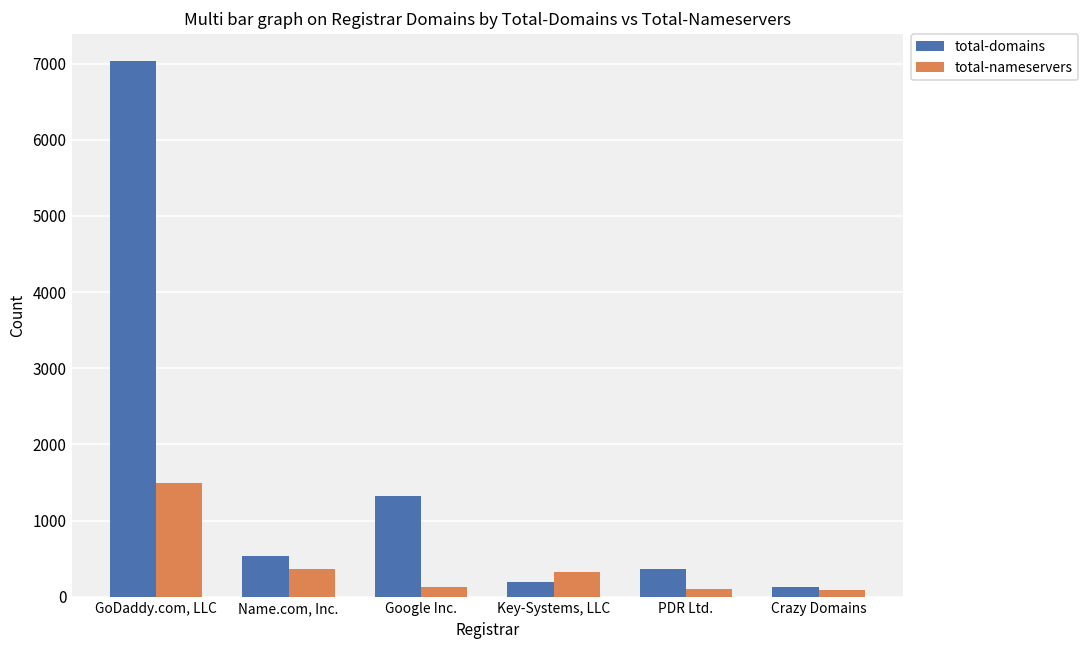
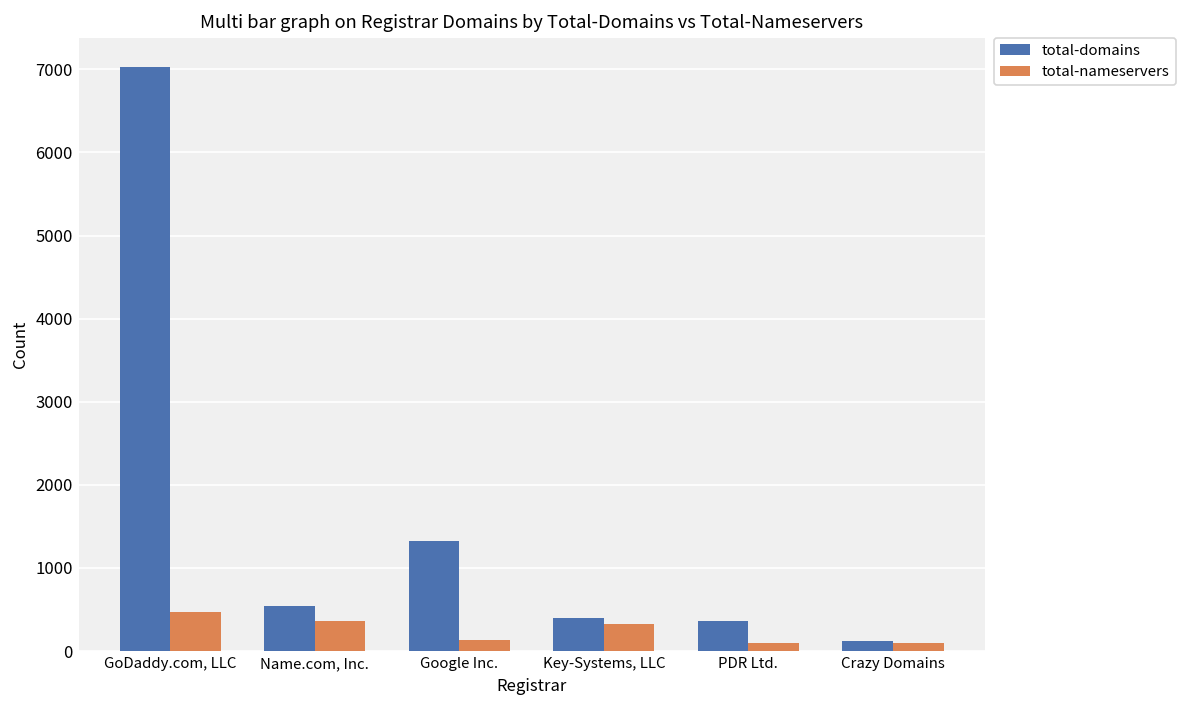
  {
    "total-domains": {
      "GoDaddy.com, LLC": 7000,
      "Name.com, Inc.": 500,
      "Google Inc.": 1300,
-     "Key-Systems, LLC": 200,
+     "Key-Systems, LLC": 400,
      "PDR Ltd.": 400,
      "Crazy Domains": 100
    },
    "total-nameservers": {
-     "GoDaddy.com, LLC": 1500,
+     "GoDaddy.com, LLC": 500,
      "Name.com, Inc.": 400,
      "Google Inc.": 100,
      "Key-Systems, LLC": 300,
      "PDR Ltd.": 100,
      "Crazy Domains": 100
    }
  }
